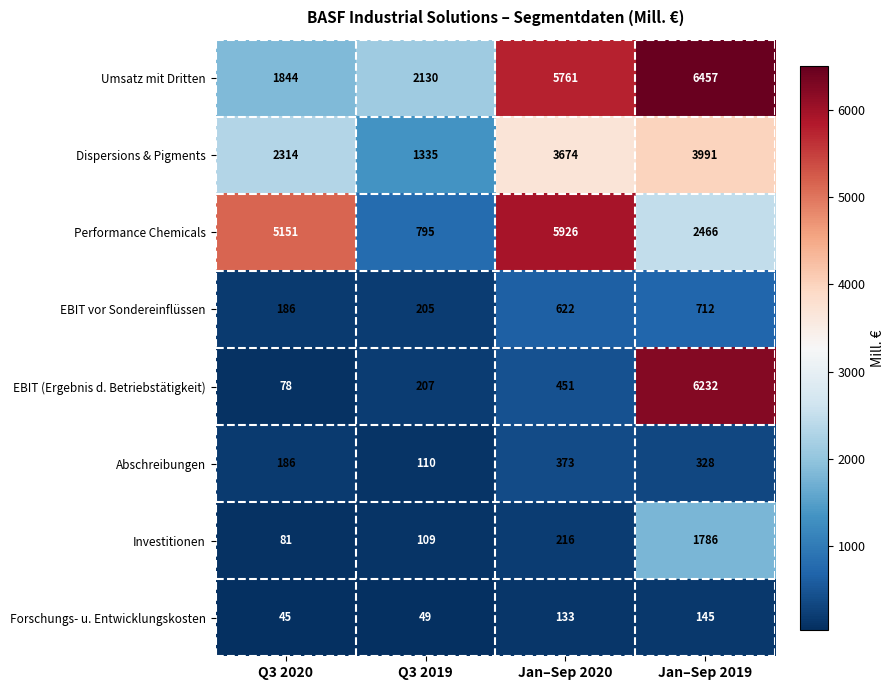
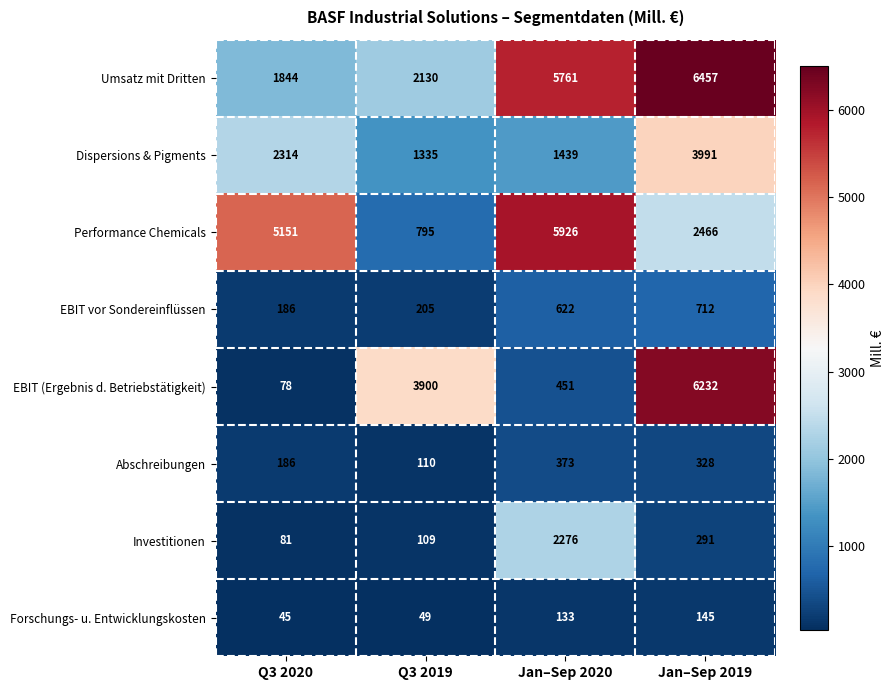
  {
    "Umsatz mit Dritten": {
      "Q3 2020": 1844,
      "Q3 2019": 2130,
      "Jan–Sep 2020": 5761,
      "Jan–Sep 2019": 6457
    },
    "Dispersions & Pigments": {
      "Q3 2020": 2314,
      "Q3 2019": 1335,
-     "Jan–Sep 2020": 3674,
+     "Jan–Sep 2020": 1439,
      "Jan–Sep 2019": 3991
    },
    "Performance Chemicals": {
      "Q3 2020": 5151,
      "Q3 2019": 795,
      "Jan–Sep 2020": 5926,
      "Jan–Sep 2019": 2466
    },
    "EBIT vor Sondereinflüssen": {
      "Q3 2020": 186,
      "Q3 2019": 205,
      "Jan–Sep 2020": 622,
      "Jan–Sep 2019": 712
    },
    "EBIT (Ergebnis d. Betriebstätigkeit)": {
      "Q3 2020": 78,
-     "Q3 2019": 207,
+     "Q3 2019": 3900,
      "Jan–Sep 2020": 451,
      "Jan–Sep 2019": 6232
    },
    "Abschreibungen": {
      "Q3 2020": 186,
      "Q3 2019": 110,
      "Jan–Sep 2020": 373,
      "Jan–Sep 2019": 328
    },
    "Investitionen": {
      "Q3 2020": 81,
      "Q3 2019": 109,
-     "Jan–Sep 2020": 216,
-     "Jan–Sep 2019": 1786
+     "Jan–Sep 2020": 2276,
+     "Jan–Sep 2019": 291
    },
    "Forschungs- u. Entwicklungskosten": {
      "Q3 2020": 45,
      "Q3 2019": 49,
      "Jan–Sep 2020": 133,
      "Jan–Sep 2019": 145
    }
  }
